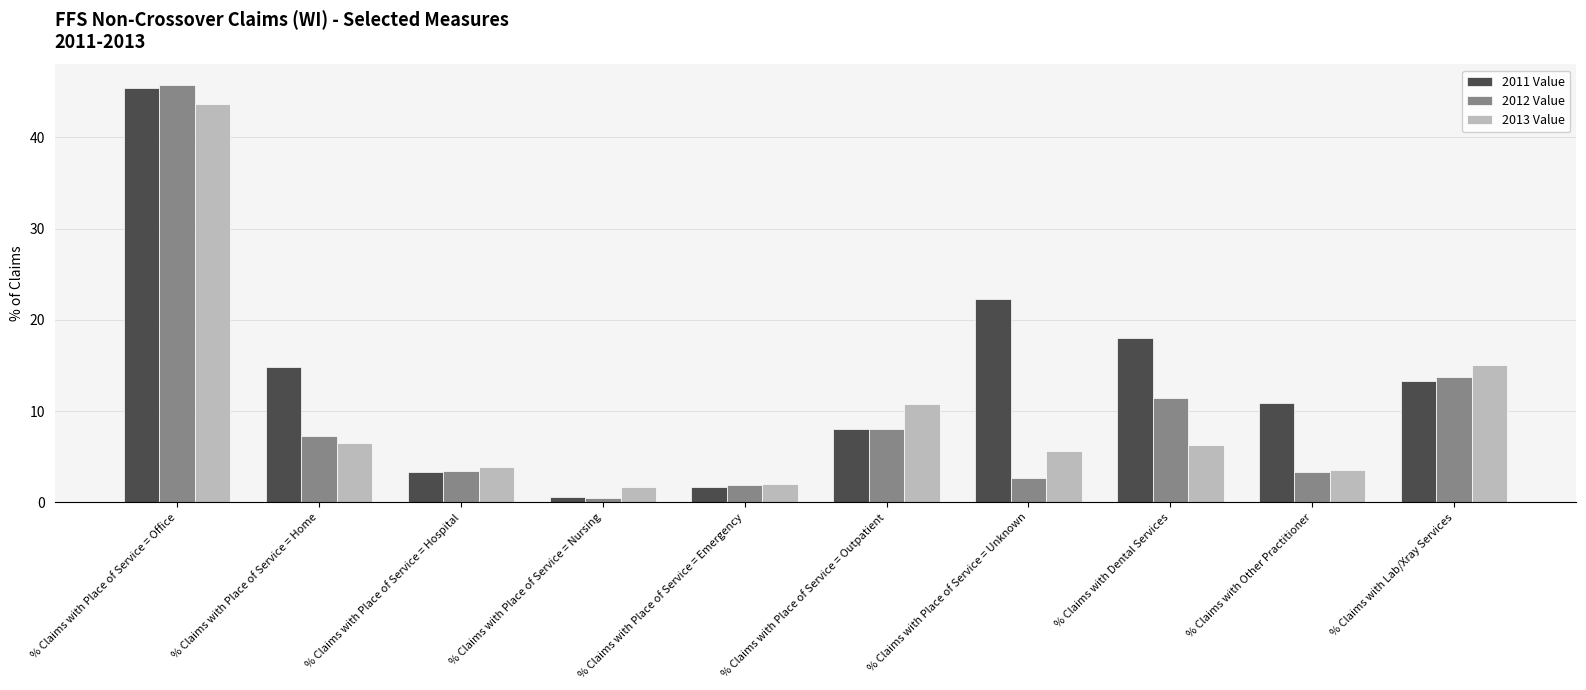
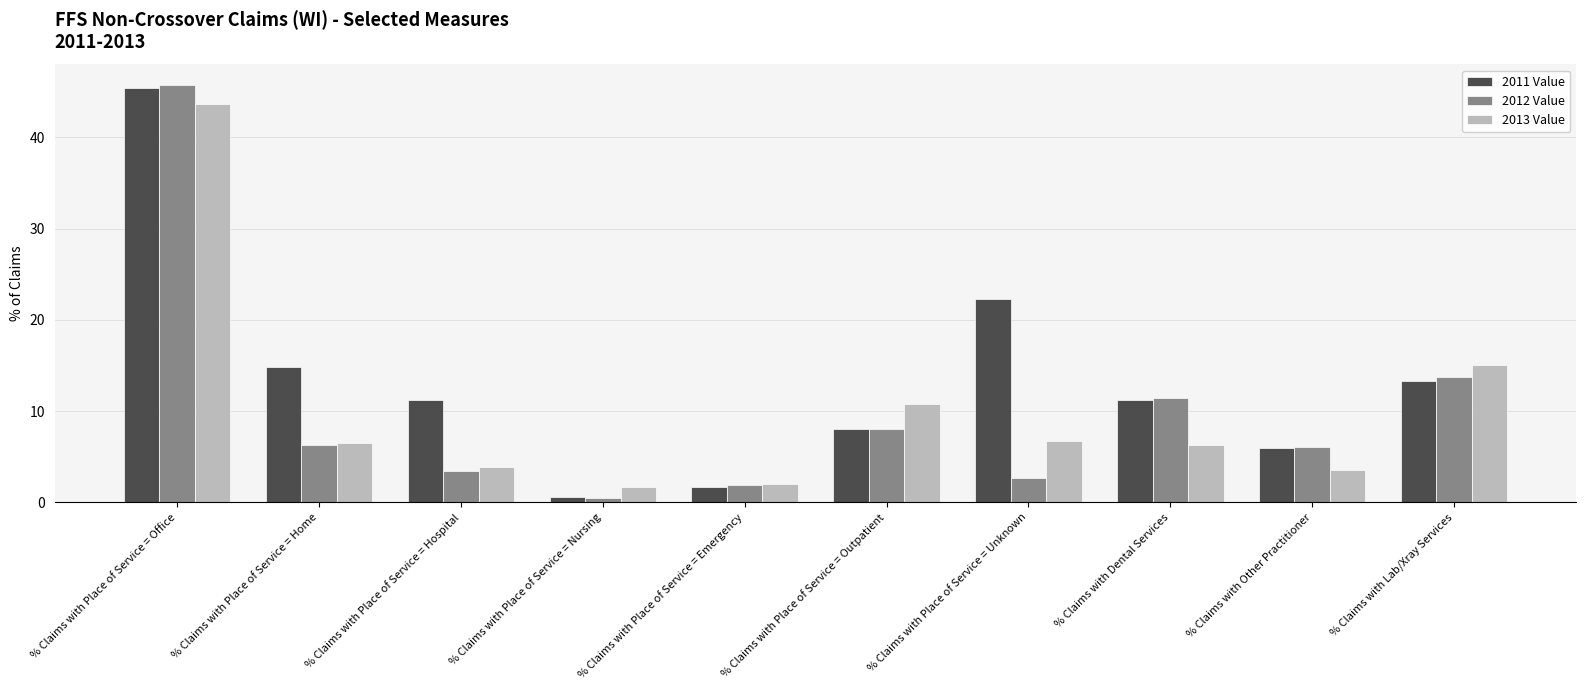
  {
    "2011 Value": {
      "% Claims with Place of Service = Office": 45,
      "% Claims with Place of Service = Home": 15,
-     "% Claims with Place of Service = Hospital": 3,
+     "% Claims with Place of Service = Hospital": 11,
      "% Claims with Place of Service = Nursing": 1,
      "% Claims with Place of Service = Emergency": 2,
      "% Claims with Place of Service = Outpatient": 8,
      "% Claims with Place of Service = Unknown": 22,
-     "% Claims with Dental Services": 18,
-     "% Claims with Other Practitioner": 11,
+     "% Claims with Dental Services": 11,
+     "% Claims with Other Practitioner": 6,
      "% Claims with Lab/Xray Services": 13
    },
    "2012 Value": {
      "% Claims with Place of Service = Office": 46,
-     "% Claims with Place of Service = Home": 7,
+     "% Claims with Place of Service = Home": 6,
      "% Claims with Place of Service = Hospital": 3,
      "% Claims with Place of Service = Nursing": 0,
      "% Claims with Place of Service = Emergency": 2,
      "% Claims with Place of Service = Outpatient": 8,
      "% Claims with Place of Service = Unknown": 3,
      "% Claims with Dental Services": 11,
-     "% Claims with Other Practitioner": 3,
+     "% Claims with Other Practitioner": 6,
      "% Claims with Lab/Xray Services": 14
    },
    "2013 Value": {
      "% Claims with Place of Service = Office": 44,
      "% Claims with Place of Service = Home": 6,
      "% Claims with Place of Service = Hospital": 4,
      "% Claims with Place of Service = Nursing": 2,
      "% Claims with Place of Service = Emergency": 2,
      "% Claims with Place of Service = Outpatient": 11,
-     "% Claims with Place of Service = Unknown": 6,
+     "% Claims with Place of Service = Unknown": 7,
      "% Claims with Dental Services": 6,
      "% Claims with Other Practitioner": 4,
      "% Claims with Lab/Xray Services": 15
    }
  }
